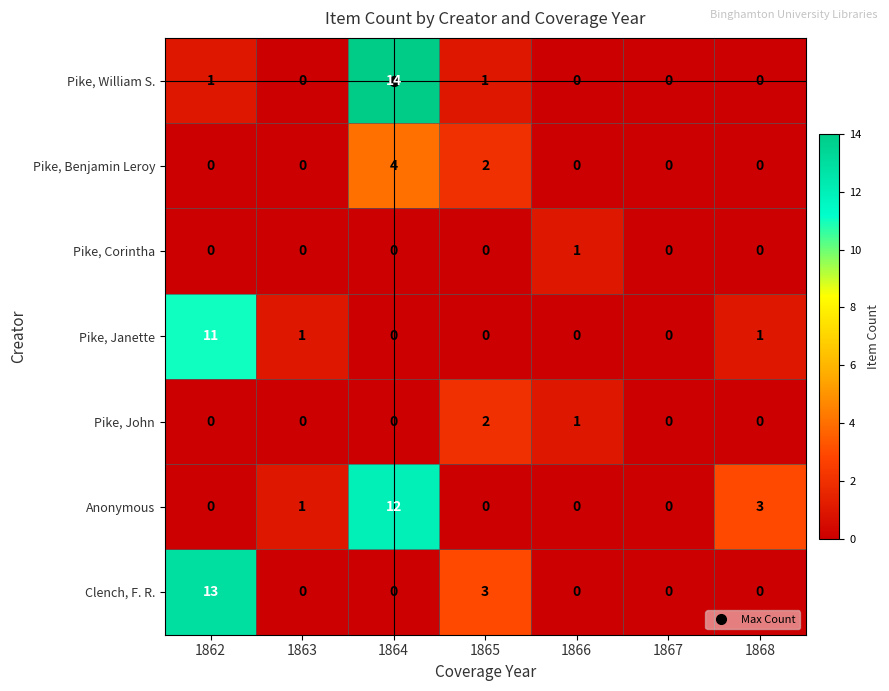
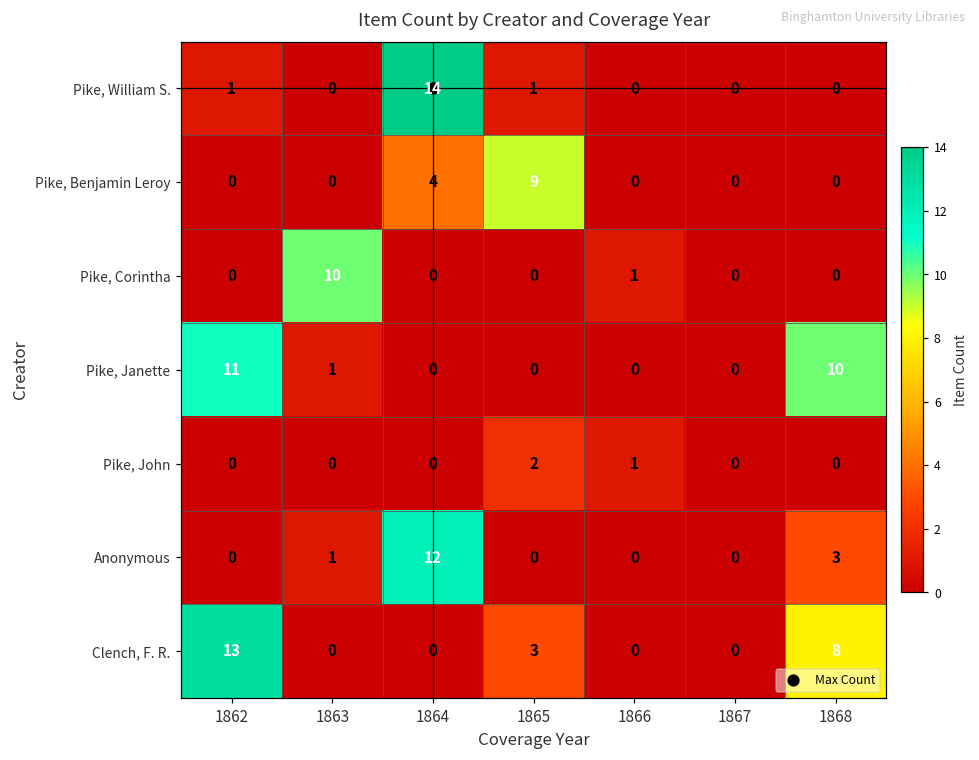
  {
    "Pike, William S.": {
      "1862": 1,
      "1863": 0,
      "1865": 1,
      "1866": 0,
      "1867": 0,
      "1868": 0
    },
    "Pike, Benjamin Leroy": {
      "1862": 0,
      "1863": 0,
      "1864": 4,
-     "1865": 2,
+     "1865": 9,
      "1866": 0,
      "1867": 0,
      "1868": 0
    },
    "Pike, Corintha": {
      "1862": 0,
-     "1863": 0,
+     "1863": 10,
      "1864": 0,
      "1865": 0,
      "1866": 1,
      "1867": 0,
      "1868": 0
    },
    "Pike, Janette": {
      "1862": 11,
      "1863": 1,
      "1864": 0,
      "1865": 0,
      "1866": 0,
      "1867": 0,
-     "1868": 1
+     "1868": 10
    },
    "Pike, John": {
      "1862": 0,
      "1863": 0,
      "1864": 0,
      "1865": 2,
      "1866": 1,
      "1867": 0,
      "1868": 0
    },
    "Anonymous": {
      "1862": 0,
      "1863": 1,
      "1864": 12,
      "1865": 0,
      "1866": 0,
      "1867": 0,
      "1868": 3
    },
    "Clench, F. R.": {
      "1862": 13,
      "1863": 0,
      "1864": 0,
      "1865": 3,
      "1866": 0,
      "1867": 0,
-     "1868": 0
+     "1868": 8
    }
  }
